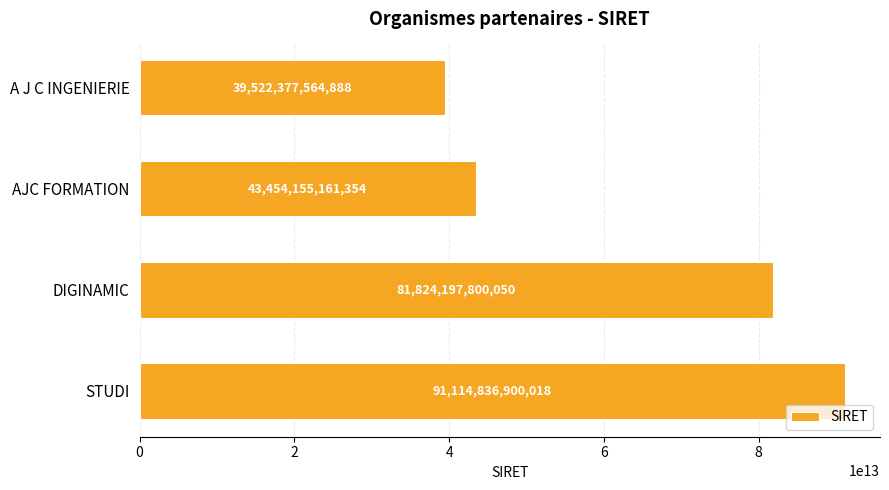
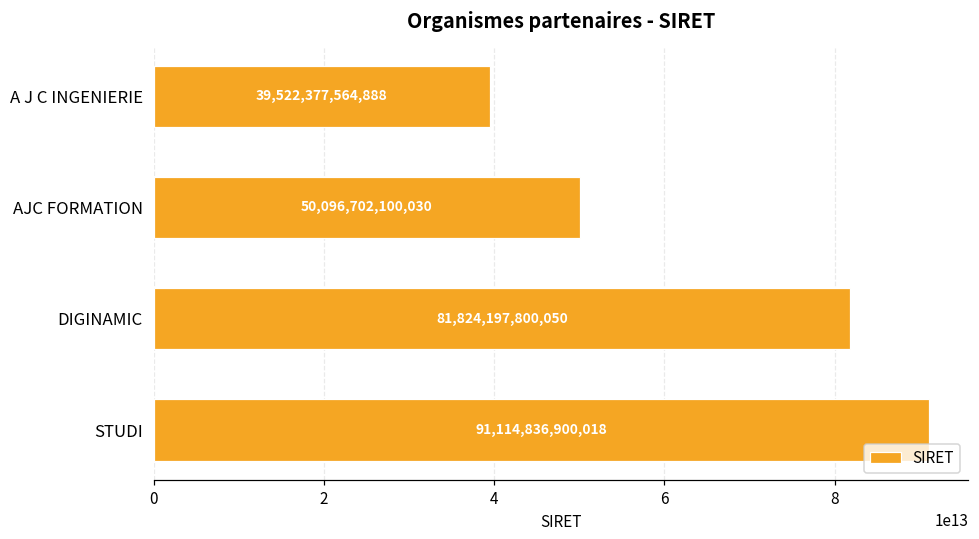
  {
    "A J C INGENIERIE": "39,522,377,564,888",
-   "AJC FORMATION": "43,454,155,161,354",
+   "AJC FORMATION": "50,096,702,100,030",
    "DIGINAMIC": "81,824,197,800,050",
    "STUDI": "91,114,836,900,018"
  }
